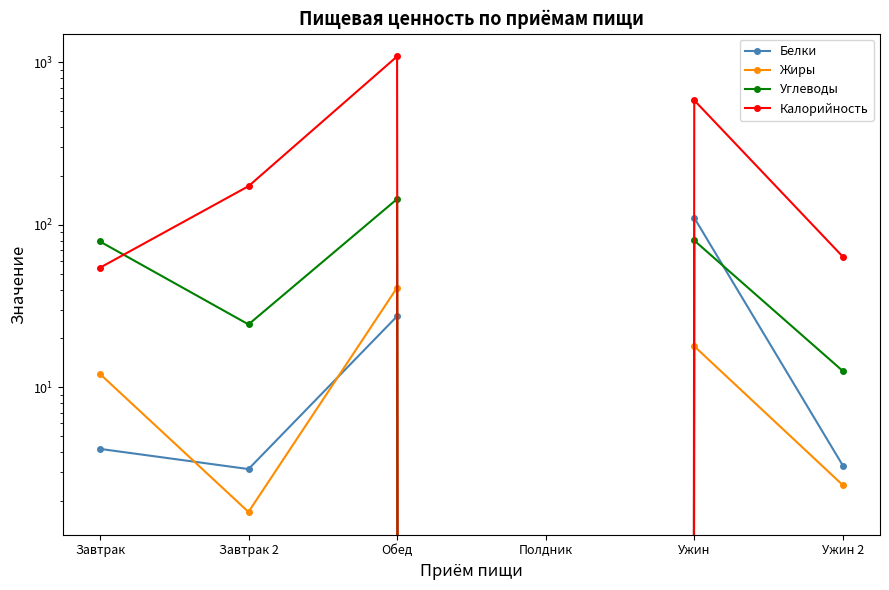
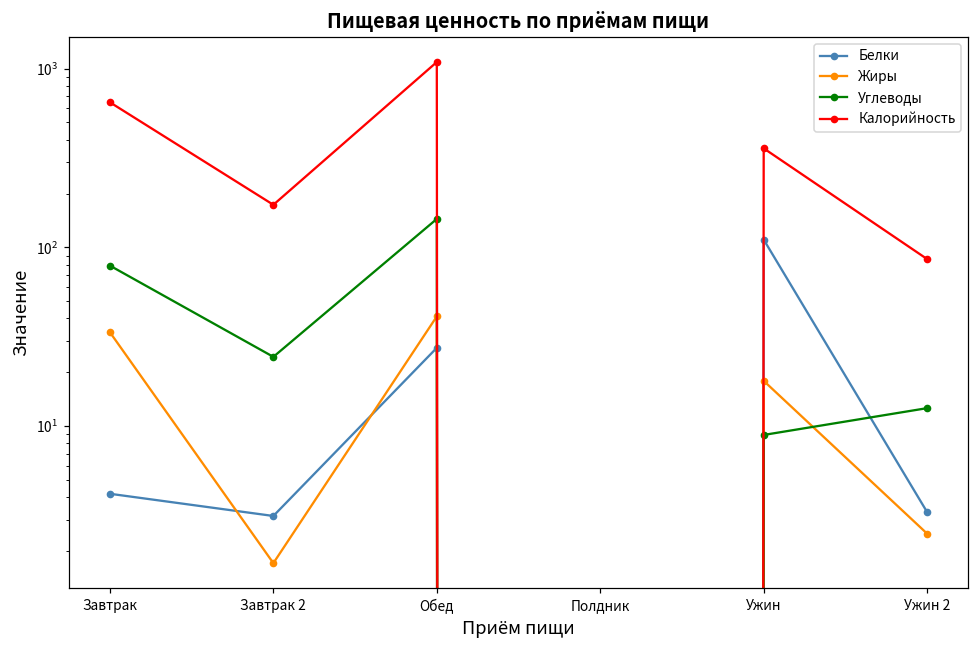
  {
    "Белки": {
      "Завтрак": 4.2,
      "Завтрак 2": 3.1,
      "Обед": 27,
      "Ужин": 110,
      "Ужин 2": 3.3
    },
    "Жиры": {
-     "Завтрак": 12,
+     "Завтрак": 34,
      "Завтрак 2": 1.7,
      "Обед": 41,
      "Ужин": 18,
      "Ужин 2": 2.5
    },
    "Углеводы": {
      "Завтрак": 80,
      "Завтрак 2": 24,
      "Обед": 140,
-     "Ужин": 80,
+     "Ужин": 9,
      "Ужин 2": 13
    },
    "Калорийность": {
-     "Завтрак": 54,
+     "Завтрак": 650,
      "Завтрак 2": 170,
      "Обед": 1100,
-     "Ужин": 580,
-     "Ужин 2": 64
+     "Ужин": 360,
+     "Ужин 2": 90
    }
  }
